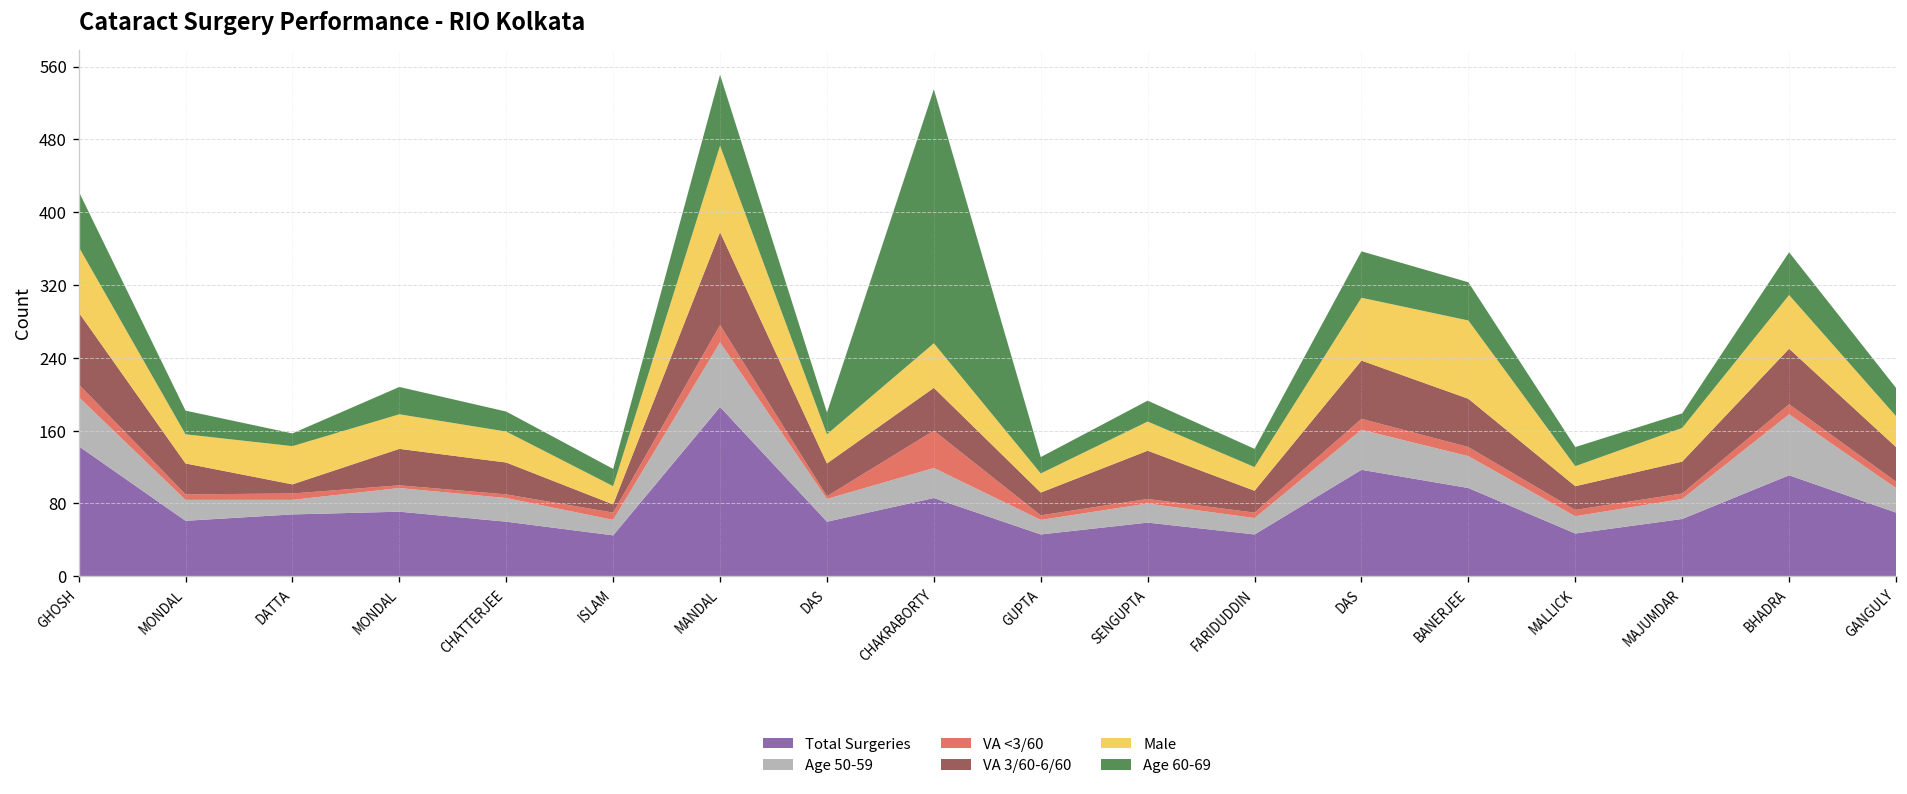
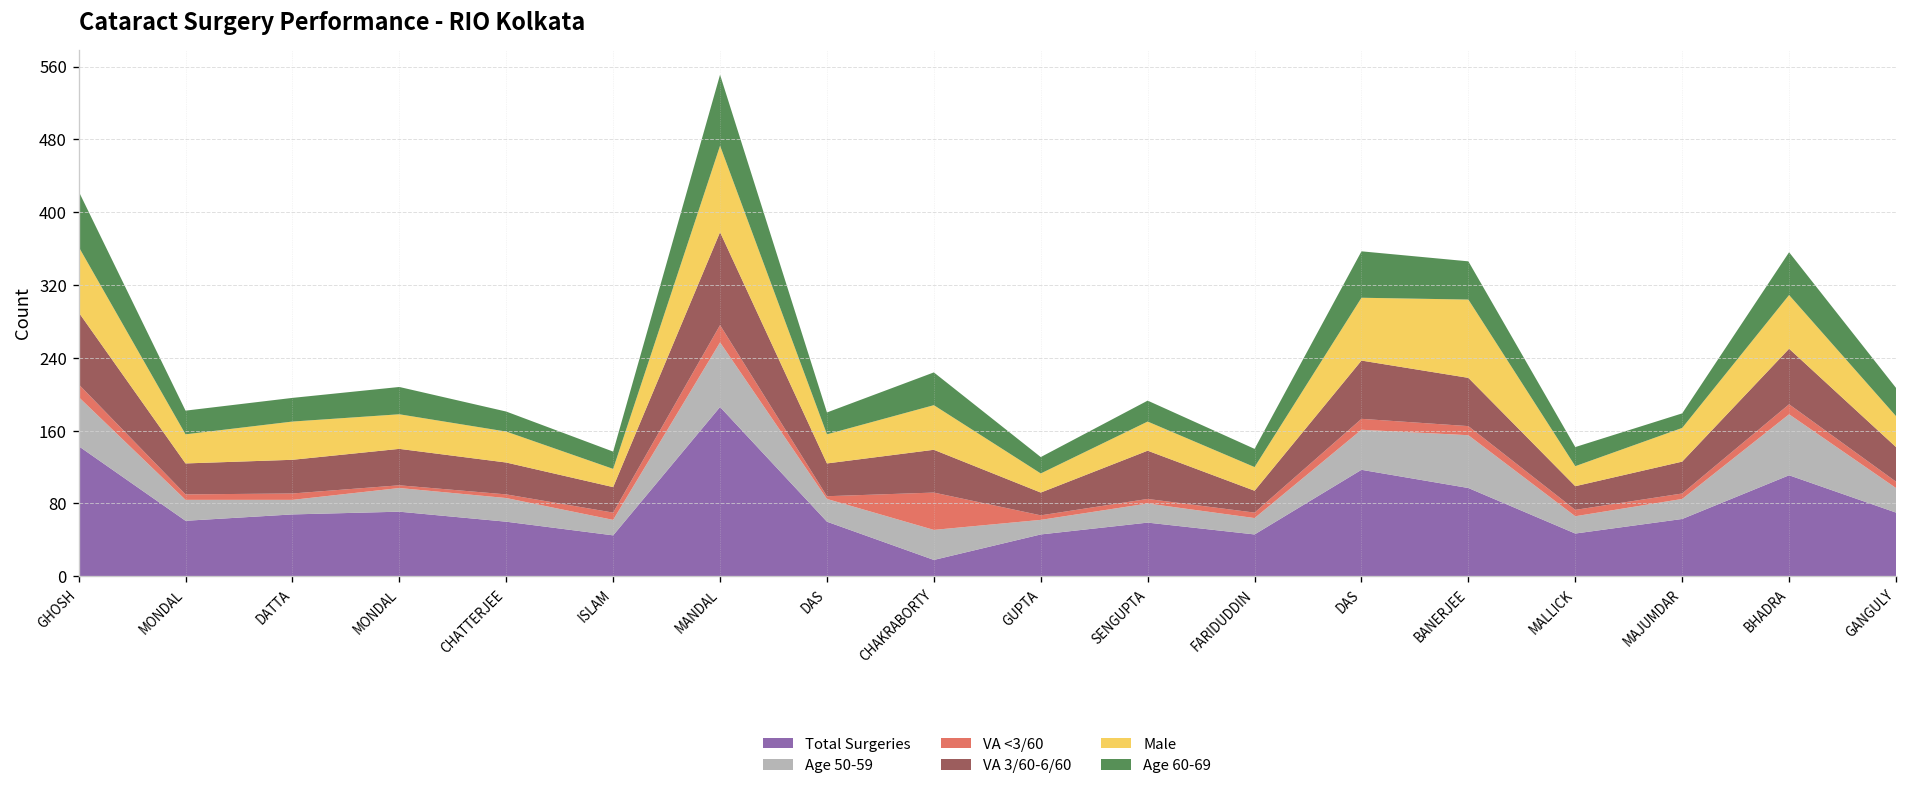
  {
    "Total Surgeries": {
      "GHOSH": 140,
      "DATTA": 70,
      "CHATTERJEE": 60,
      "ISLAM": 50,
      "MANDAL": 190,
-     "CHAKRABORTY": 90,
+     "CHAKRABORTY": 20,
      "GUPTA": 50,
      "SENGUPTA": 60,
      "FARIDUDDIN": 50,
      "BANERJEE": 100,
      "MALLICK": 50,
      "MAJUMDAR": 60,
      "BHADRA": 110,
      "GANGULY": 70
    },
    "Age 50-59": {
      "GHOSH": 50,
      "DATTA": 20,
      "CHATTERJEE": 30,
      "ISLAM": 20,
      "MANDAL": 70,
      "CHAKRABORTY": 30,
      "GUPTA": 20,
      "SENGUPTA": 20,
      "FARIDUDDIN": 20,
-     "BANERJEE": 40,
+     "BANERJEE": 60,
      "MALLICK": 20,
      "MAJUMDAR": 20,
      "BHADRA": 70,
      "GANGULY": 30
    },
    "VA <3/60": {
      "GHOSH": 10,
      "DATTA": 10,
      "CHATTERJEE": 0,
      "ISLAM": 10,
      "MANDAL": 20,
      "CHAKRABORTY": 40,
      "GUPTA": 10,
      "SENGUPTA": 10,
      "FARIDUDDIN": 10,
      "BANERJEE": 10,
      "MALLICK": 10,
      "MAJUMDAR": 10,
      "BHADRA": 10,
      "GANGULY": 10
    },
    "VA 3/60-6/60": {
      "GHOSH": 80,
-     "DATTA": 10,
+     "DATTA": 40,
      "CHATTERJEE": 40,
-     "ISLAM": 10,
+     "ISLAM": 30,
      "MANDAL": 100,
      "CHAKRABORTY": 50,
      "GUPTA": 30,
      "SENGUPTA": 50,
      "FARIDUDDIN": 20,
      "BANERJEE": 50,
      "MALLICK": 30,
      "MAJUMDAR": 40,
      "BHADRA": 60,
      "GANGULY": 40
    },
    "Male": {
      "GHOSH": 70,
      "DATTA": 40,
      "CHATTERJEE": 30,
      "ISLAM": 20,
      "MANDAL": 100,
      "CHAKRABORTY": 50,
      "GUPTA": 20,
      "SENGUPTA": 30,
      "FARIDUDDIN": 30,
      "BANERJEE": 90,
      "MALLICK": 20,
      "MAJUMDAR": 40,
      "BHADRA": 60,
      "GANGULY": 30
    },
    "Age 60-69": {
      "GHOSH": 60,
-     "DATTA": 10,
+     "DATTA": 30,
      "CHATTERJEE": 20,
      "ISLAM": 20,
      "MANDAL": 80,
-     "CHAKRABORTY": 280,
+     "CHAKRABORTY": 40,
      "GUPTA": 20,
      "SENGUPTA": 20,
      "FARIDUDDIN": 20,
      "BANERJEE": 40,
      "MALLICK": 20,
      "MAJUMDAR": 20,
      "BHADRA": 50,
      "GANGULY": 30
    }
  }
